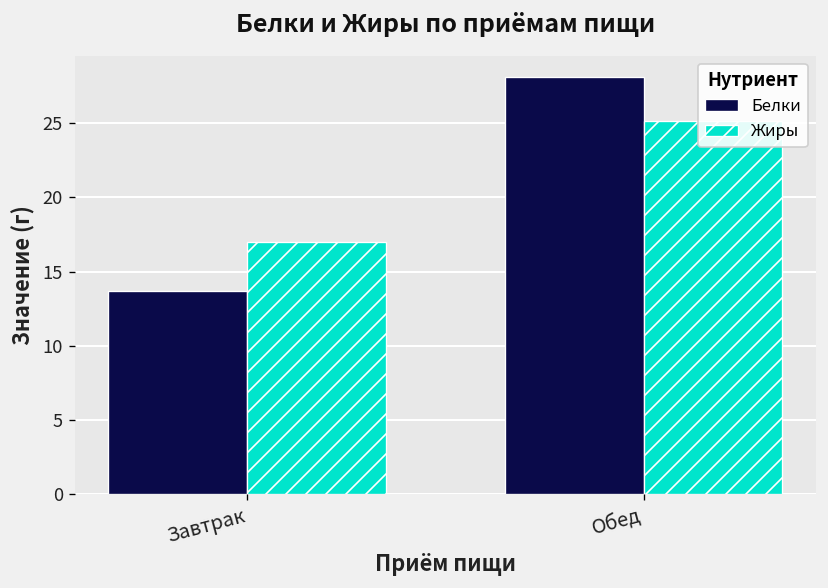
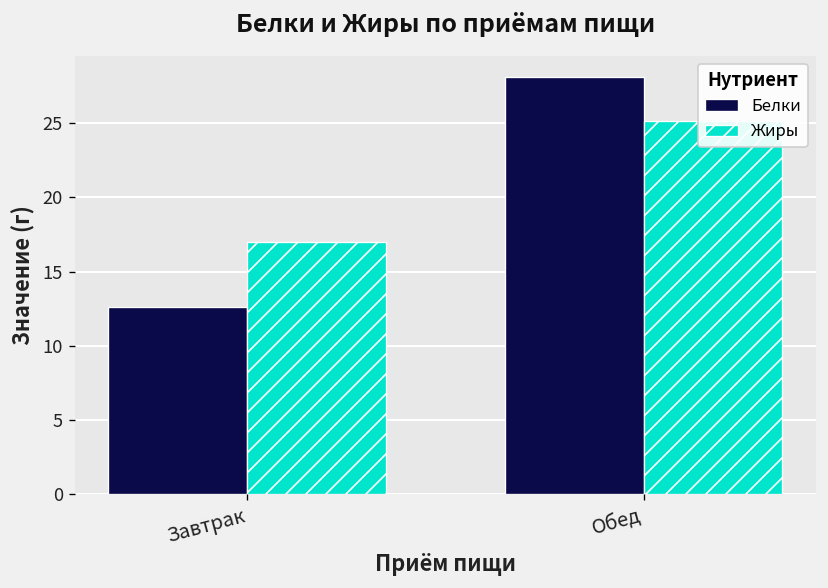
  {
    "Белки": {
-     "Завтрак": 13.7,
+     "Завтрак": 12.6,
      "Обед": 28.1
    },
    "Жиры": {
      "Завтрак": 17.0
    }
  }
